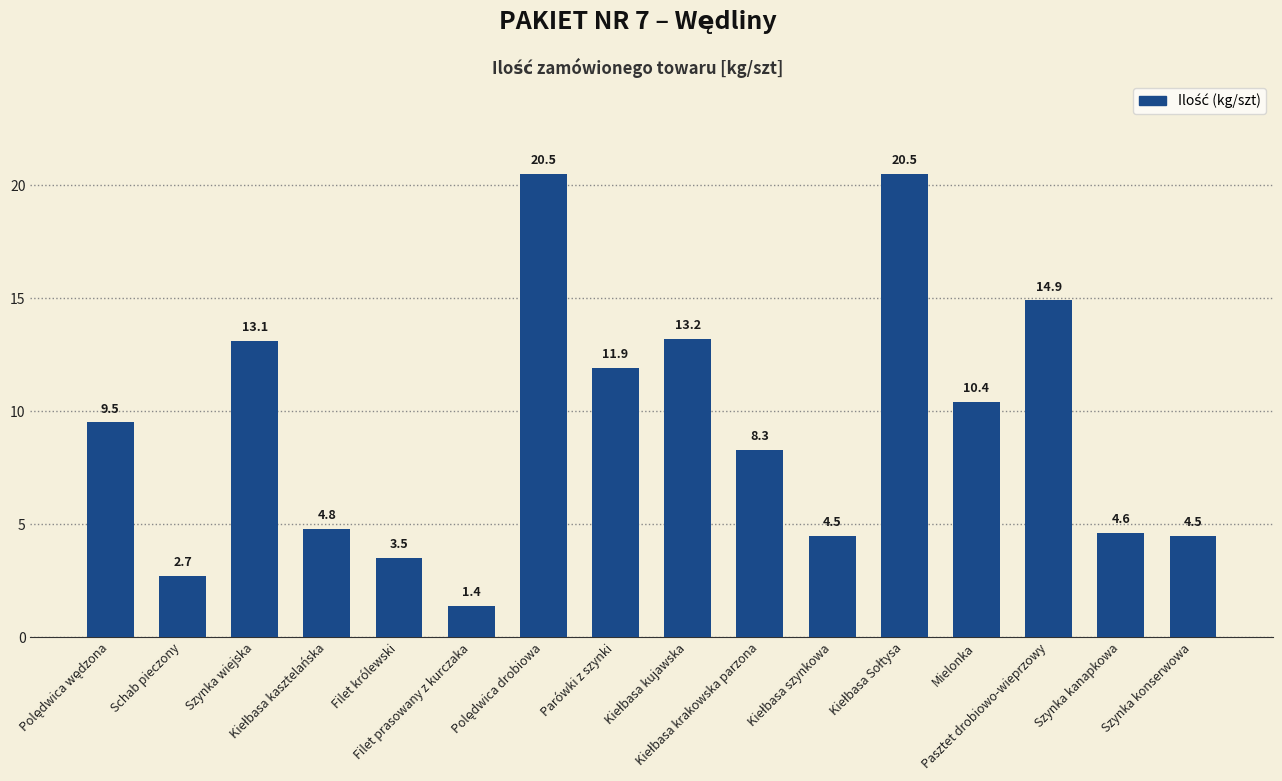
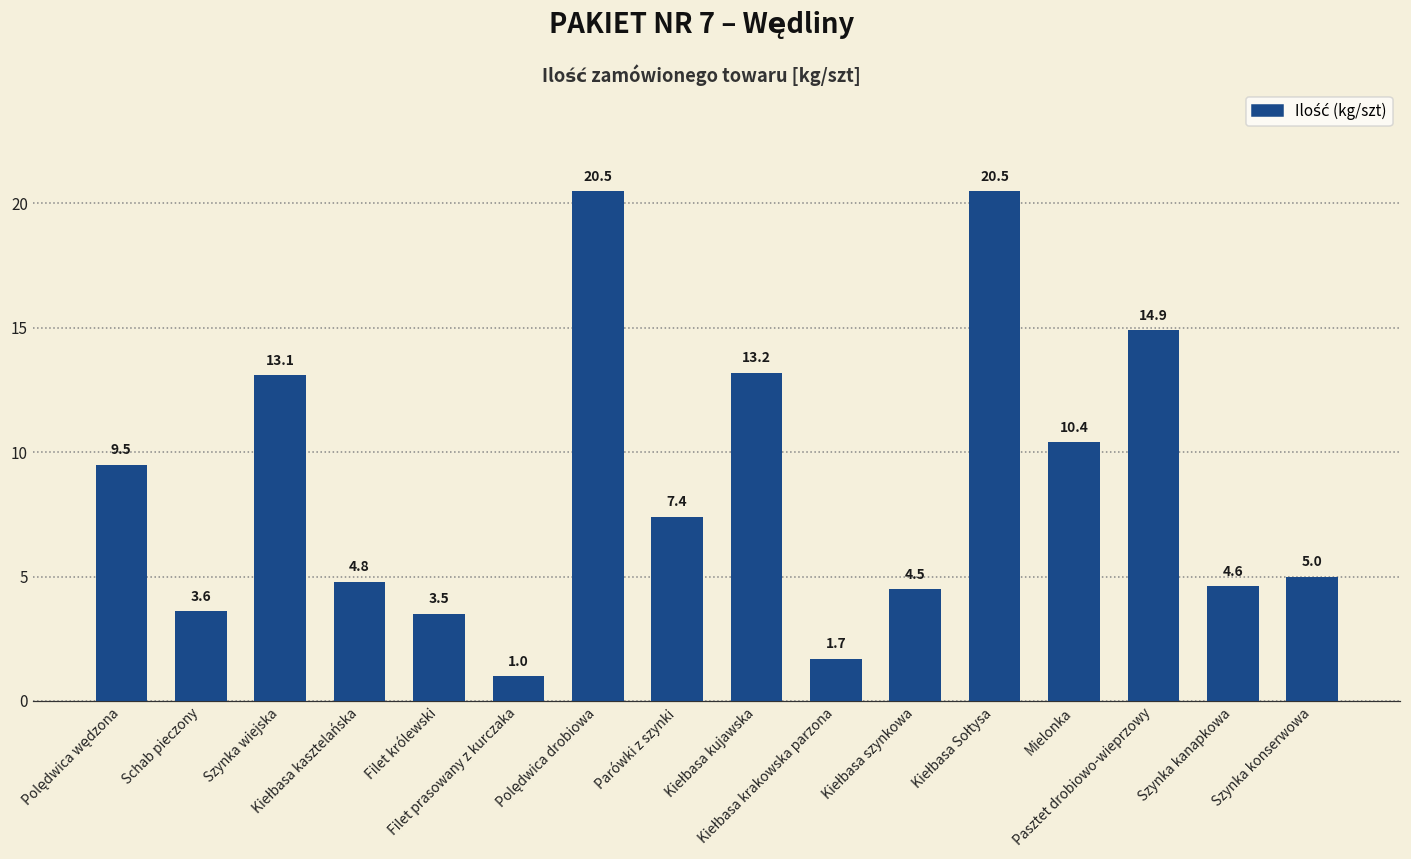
  {
    "Polędwica wędzona": 9.5,
-   "Schab pieczony": 2.7,
+   "Schab pieczony": 3.6,
    "Szynka wiejska": 13.1,
    "Kiełbasa kasztelańska": 4.8,
    "Filet królewski": 3.5,
-   "Filet prasowany z kurczaka": 1.4,
+   "Filet prasowany z kurczaka": 1.0,
    "Polędwica drobiowa": 20.5,
-   "Parówki z szynki": 11.9,
+   "Parówki z szynki": 7.4,
    "Kiełbasa kujawska": 13.2,
-   "Kiełbasa krakowska parzona": 8.3,
+   "Kiełbasa krakowska parzona": 1.7,
    "Kiełbasa szynkowa": 4.5,
    "Kiełbasa Sołtysa": 20.5,
    "Mielonka": 10.4,
    "Pasztet drobiowo-wieprzowy": 14.9,
    "Szynka kanapkowa": 4.6,
-   "Szynka konserwowa": 4.5
+   "Szynka konserwowa": 5.0
  }
